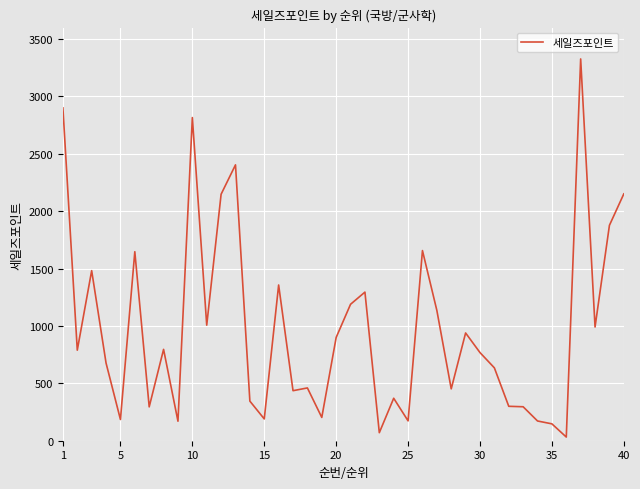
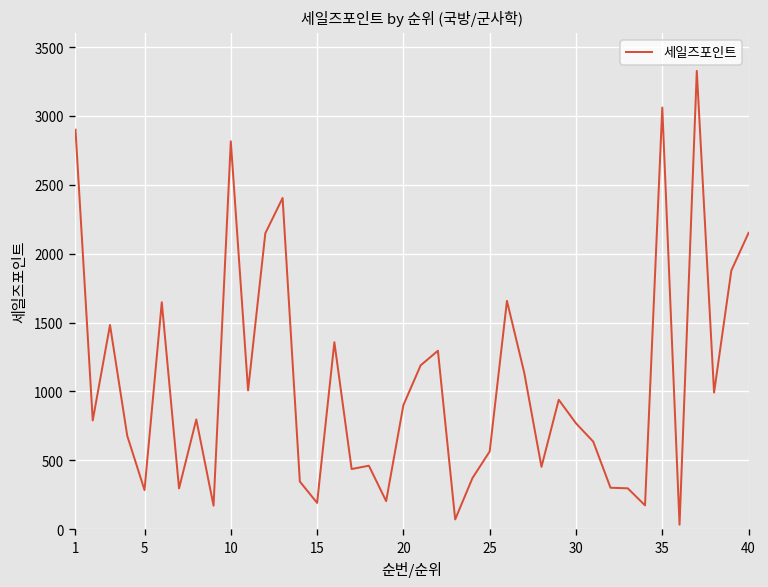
  {
    "1": 2900,
-   "5": 190,
+   "5": 280,
    "10": 2820,
    "15": 190,
    "20": 900,
-   "25": 170,
+   "25": 560,
    "30": 770,
-   "35": 150,
+   "35": 3060,
    "40": 2150
  }
